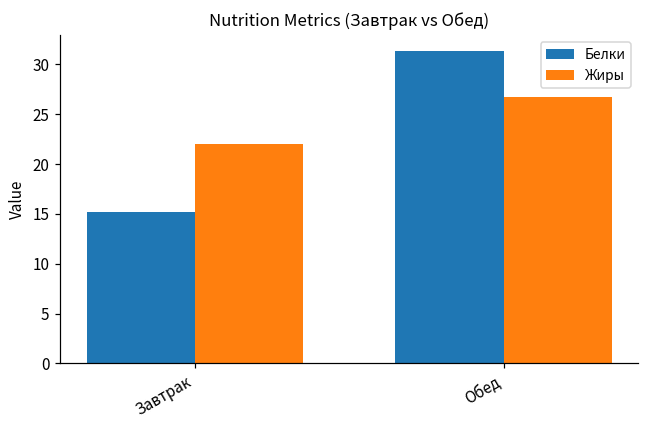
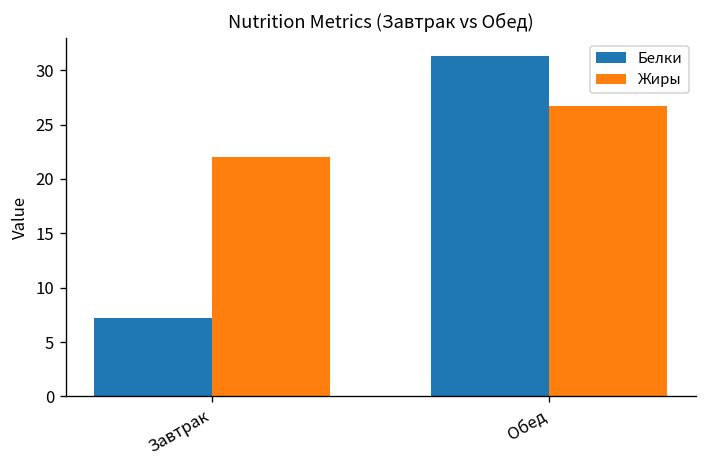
  {
    "Белки": {
-     "Завтрак": 15,
+     "Завтрак": 7,
      "Обед": 31
    },
    "Жиры": {
      "Завтрак": 22,
      "Обед": 27
    }
  }
